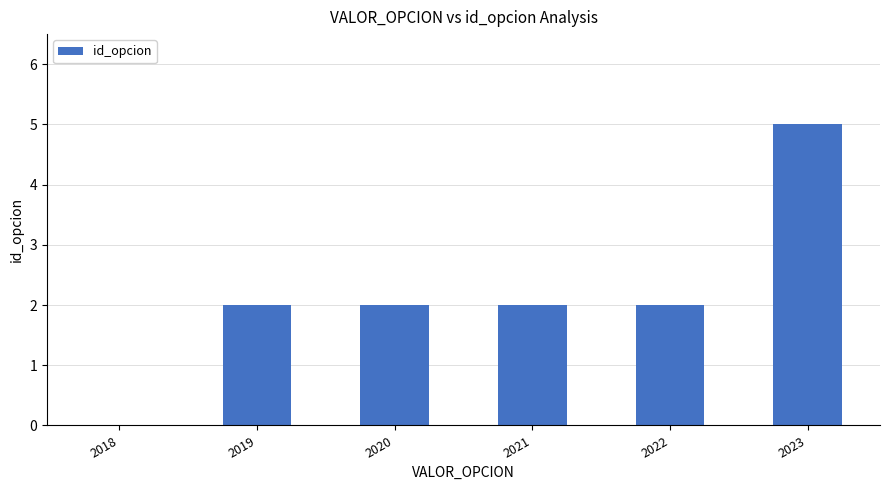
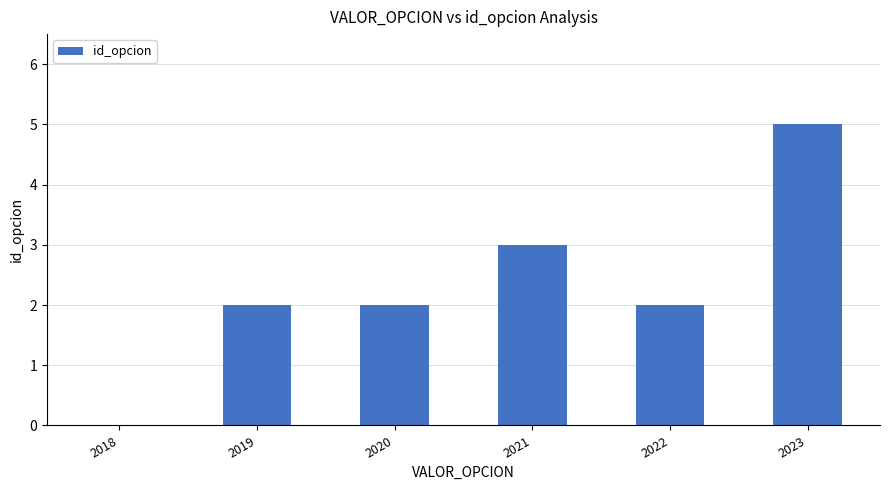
  {
    "2018": 0,
    "2019": 2,
    "2020": 2,
-   "2021": 2,
+   "2021": 3,
    "2022": 2,
    "2023": 5
  }
